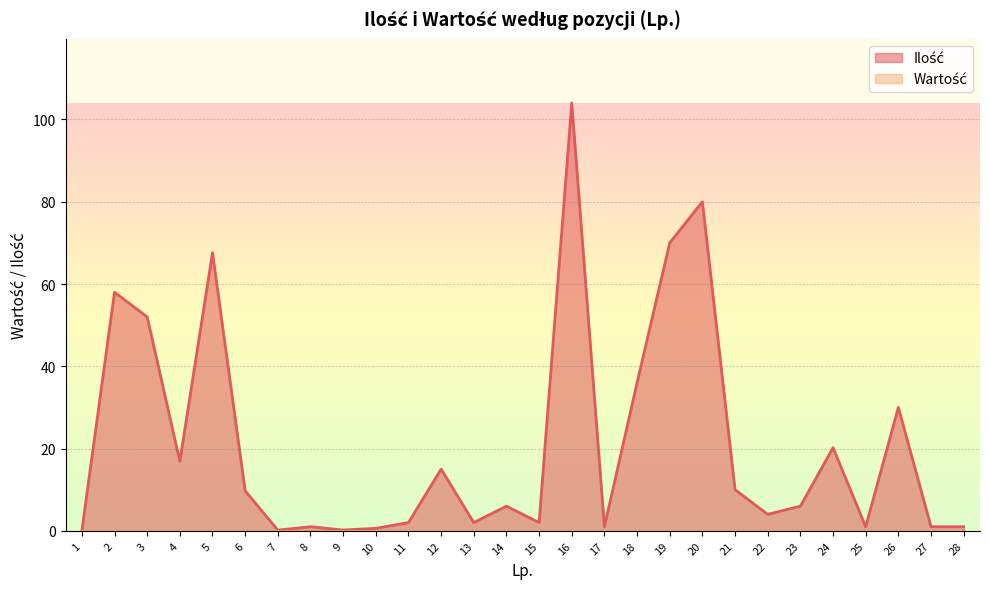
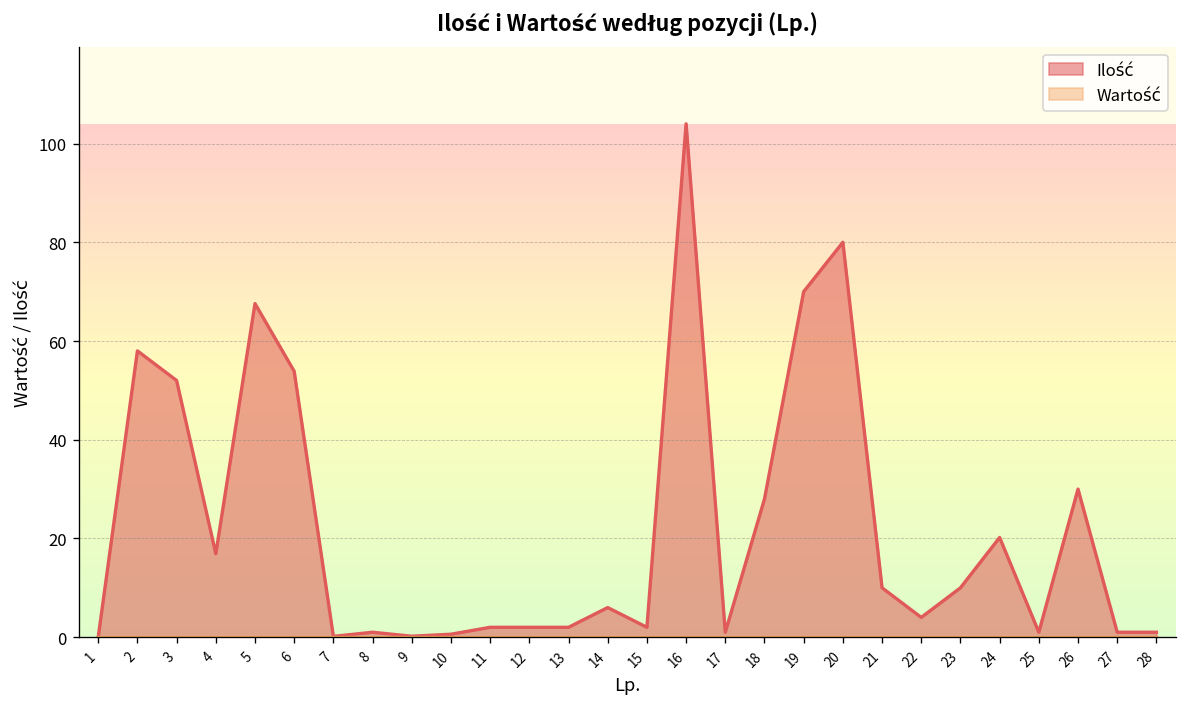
  {
    "Ilość": {
      "2": 58,
      "3": 52,
      "4": 17,
      "5": 68,
-     "6": 10,
+     "6": 54,
      "8": 1,
      "11": 2,
-     "12": 15,
+     "12": 2,
      "13": 2,
      "14": 6,
      "15": 2,
      "16": 104,
      "17": 1,
-     "18": 36,
+     "18": 28,
      "19": 70,
      "20": 80,
      "21": 10,
      "22": 4,
-     "23": 6,
+     "23": 10,
      "24": 20,
      "25": 1,
      "26": 30,
      "27": 1,
      "28": 1
    },
    "Wartość": {
      "2": 0,
      "3": 0,
      "4": 0,
      "5": 0,
      "6": 0,
      "8": 0,
      "11": 0,
      "12": 0,
      "13": 0,
      "14": 0,
      "15": 0,
      "16": 0,
      "17": 0,
      "18": 0,
      "19": 0,
      "20": 0,
      "21": 0,
      "22": 0,
      "23": 0,
      "24": 0,
      "25": 0,
      "26": 0,
      "27": 0,
      "28": 0
    }
  }
